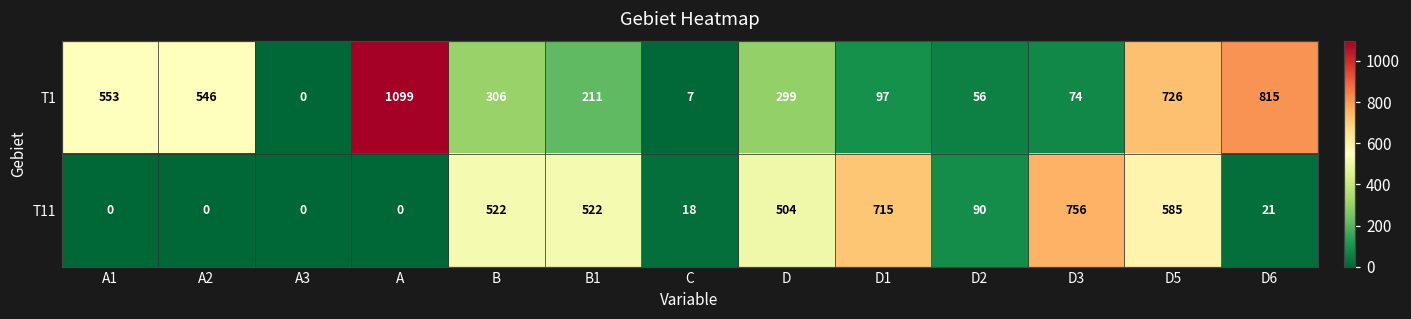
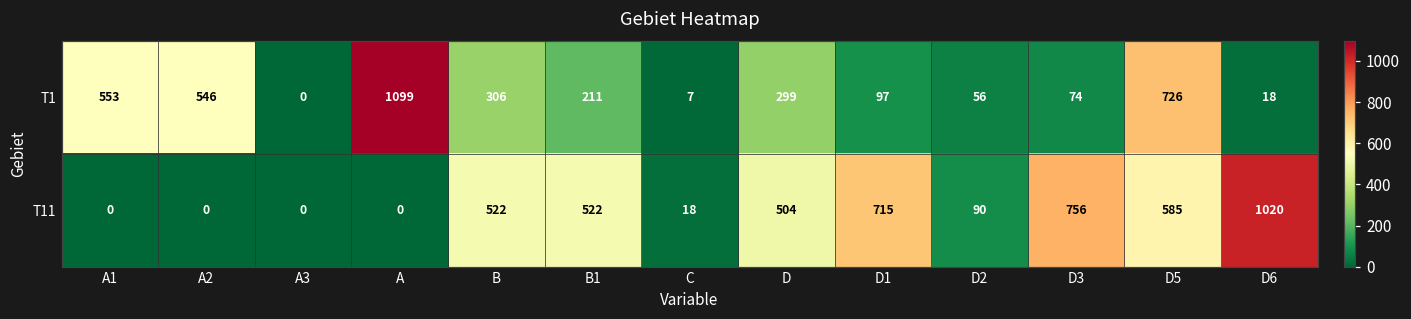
  {
    "T1": {
      "A1": 553,
      "A2": 546,
      "A3": 0,
      "A": 1099,
      "B": 306,
      "B1": 211,
      "C": 7,
      "D": 299,
      "D1": 97,
      "D2": 56,
      "D3": 74,
      "D5": 726,
-     "D6": 815
+     "D6": 18
    },
    "T11": {
      "A1": 0,
      "A2": 0,
      "A3": 0,
      "A": 0,
      "B": 522,
      "B1": 522,
      "C": 18,
      "D": 504,
      "D1": 715,
      "D2": 90,
      "D3": 756,
      "D5": 585,
-     "D6": 21
+     "D6": 1020
    }
  }
